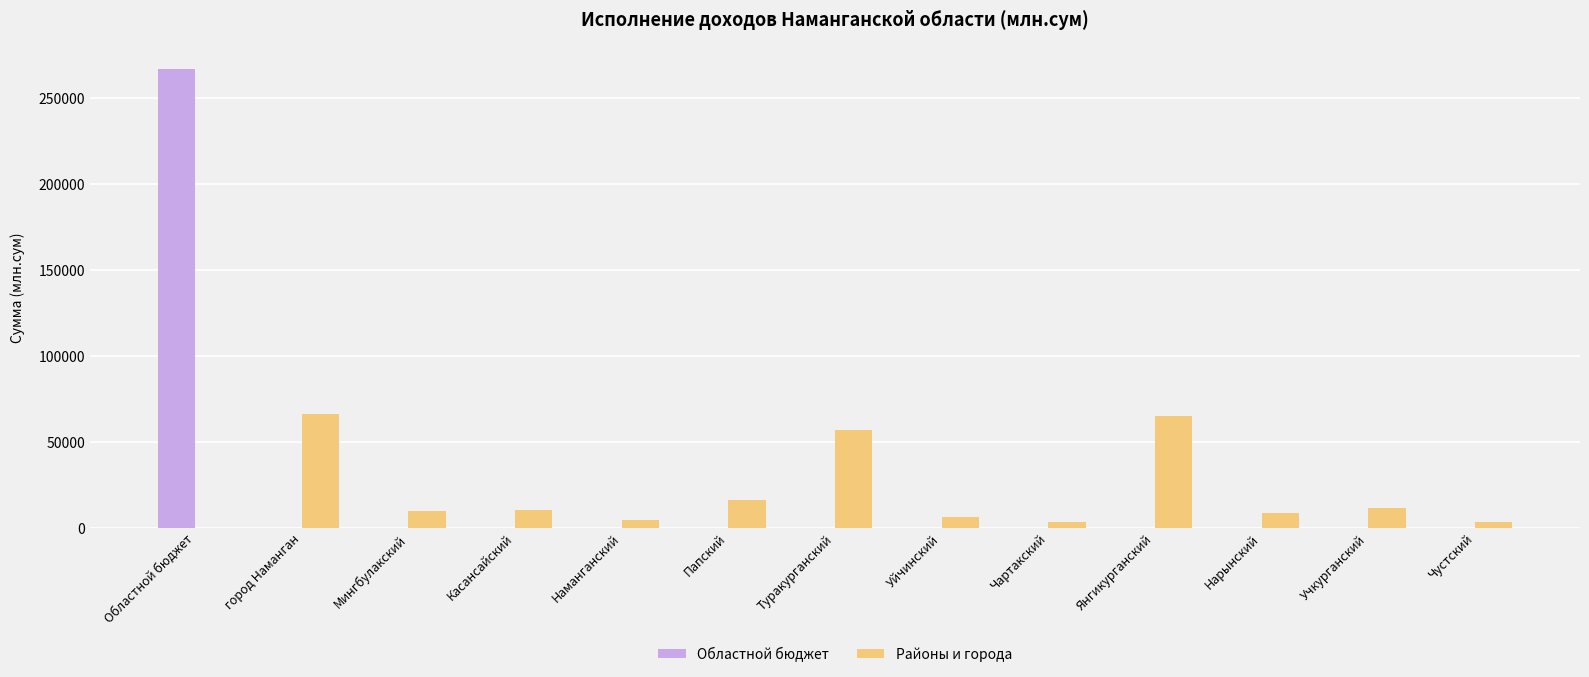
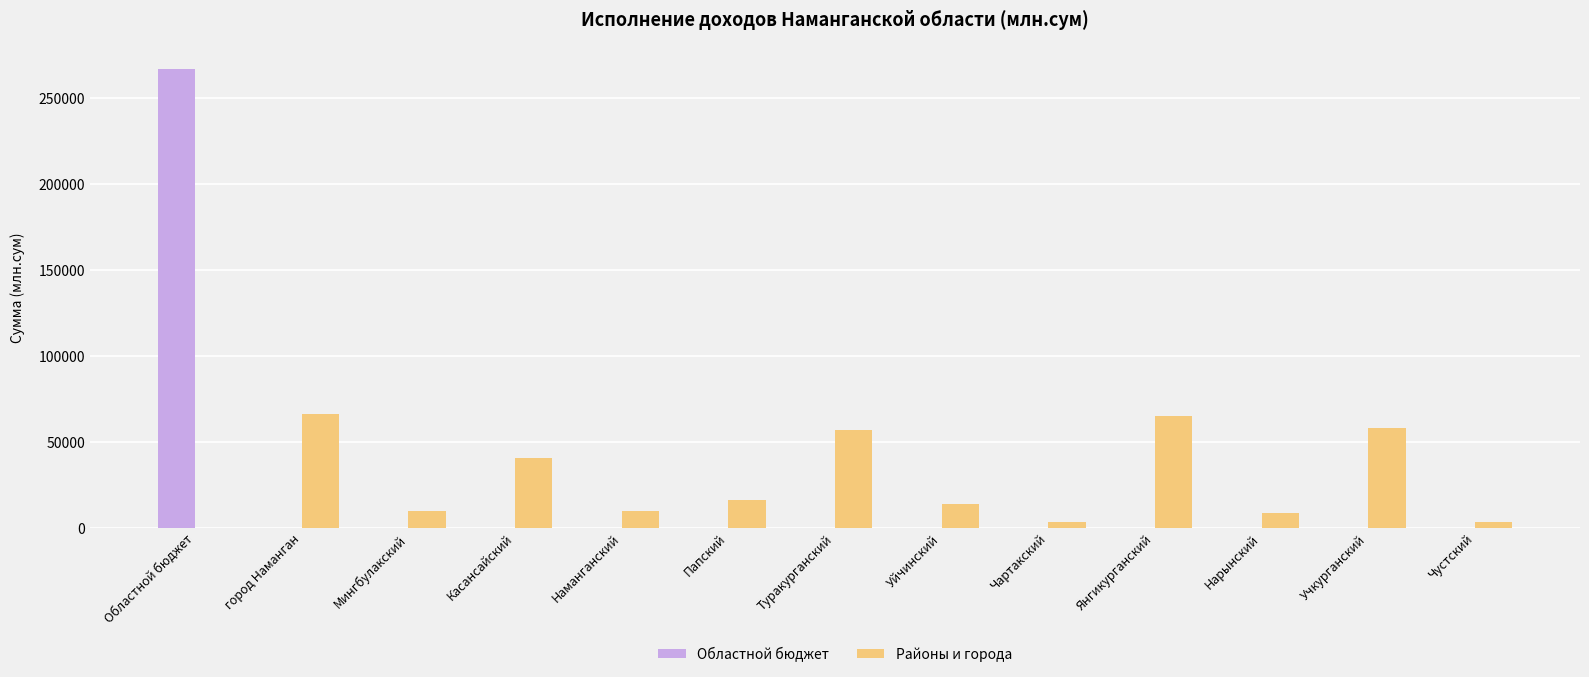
  {
    "Областной бюджет": {
      "Областной бюджет": 267000,
      "город Наманган": 0,
      "Мингбулакский": 0,
      "Касансайский": 0,
      "Наманганский": 0,
      "Папский": 0,
      "Туракурганский": 0,
      "Уйчинский": 0,
      "Чартакский": 0,
      "Янгикурганский": 0,
      "Нарынский": 0,
      "Учкурганский": 0,
      "Чустский": 0
    },
    "Районы и города": {
      "Областной бюджет": 0,
      "город Наманган": 66000,
      "Мингбулакский": 10000,
-     "Касансайский": 11000,
-     "Наманганский": 4000,
+     "Касансайский": 40000,
+     "Наманганский": 10000,
      "Папский": 16000,
      "Туракурганский": 57000,
-     "Уйчинский": 7000,
+     "Уйчинский": 14000,
      "Чартакский": 3000,
      "Янгикурганский": 65000,
      "Нарынский": 9000,
-     "Учкурганский": 12000,
+     "Учкурганский": 58000,
      "Чустский": 3000
    }
  }
